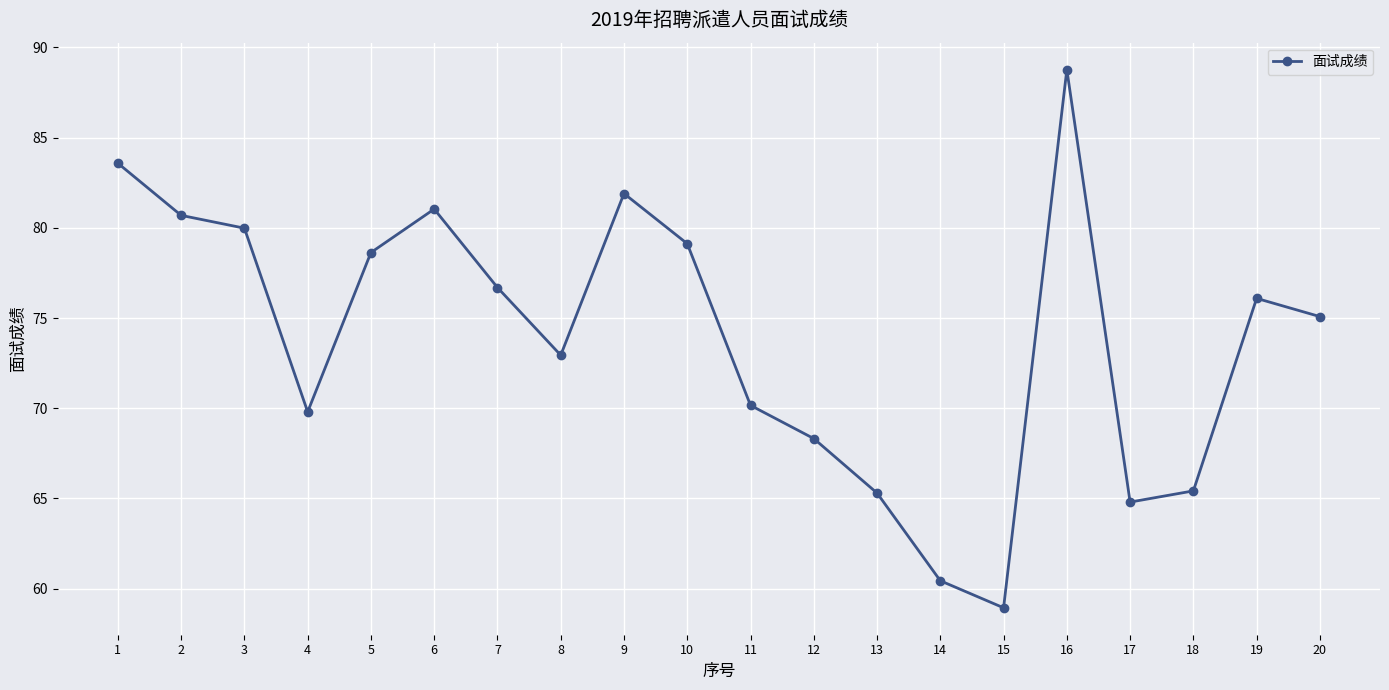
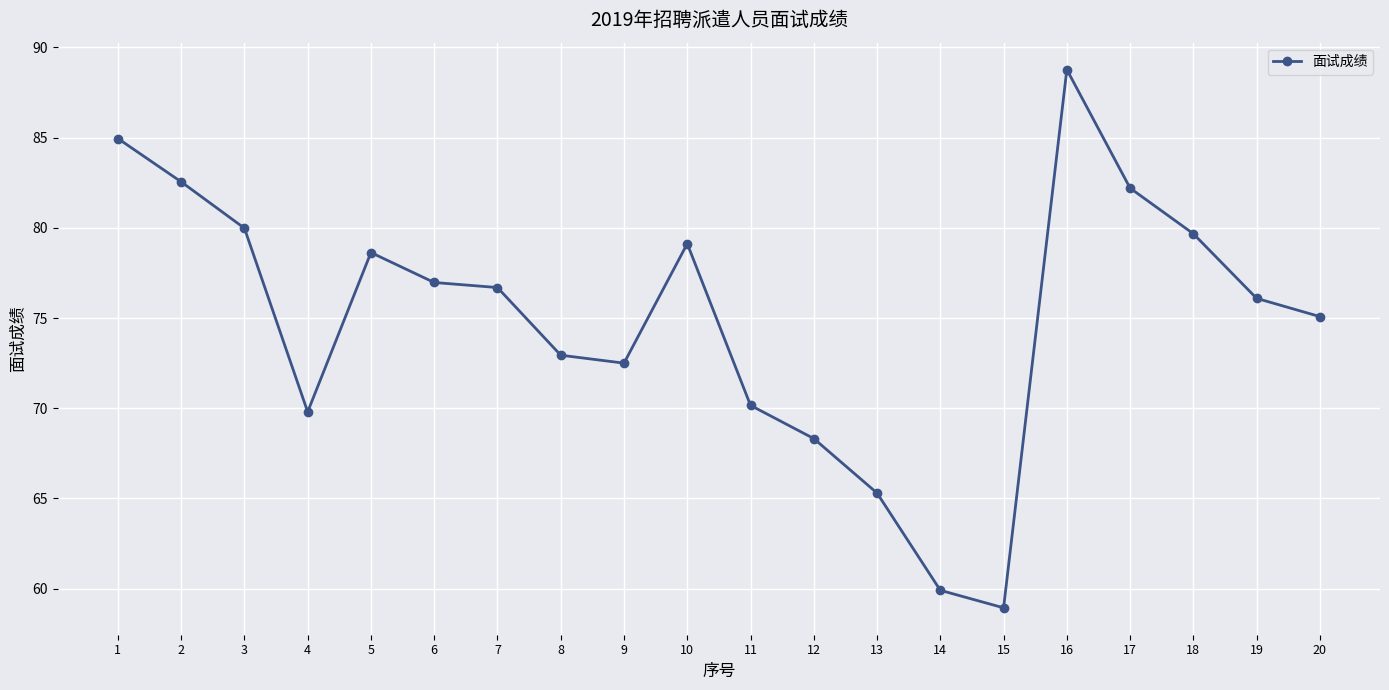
  {
-   "1": 83.6,
-   "2": 80.7,
+   "1": 85.0,
+   "2": 82.6,
    "3": 80.0,
    "4": 69.8,
    "5": 78.6,
-   "6": 81.0,
+   "6": 77.0,
    "7": 76.7,
    "8": 72.9,
-   "9": 81.9,
+   "9": 72.5,
    "10": 79.1,
    "11": 70.2,
    "12": 68.3,
    "13": 65.3,
-   "14": 60.4,
+   "14": 59.9,
    "15": 58.9,
    "16": 88.8,
-   "17": 64.8,
-   "18": 65.4,
+   "17": 82.2,
+   "18": 79.7,
    "19": 76.1,
    "20": 75.1
  }
